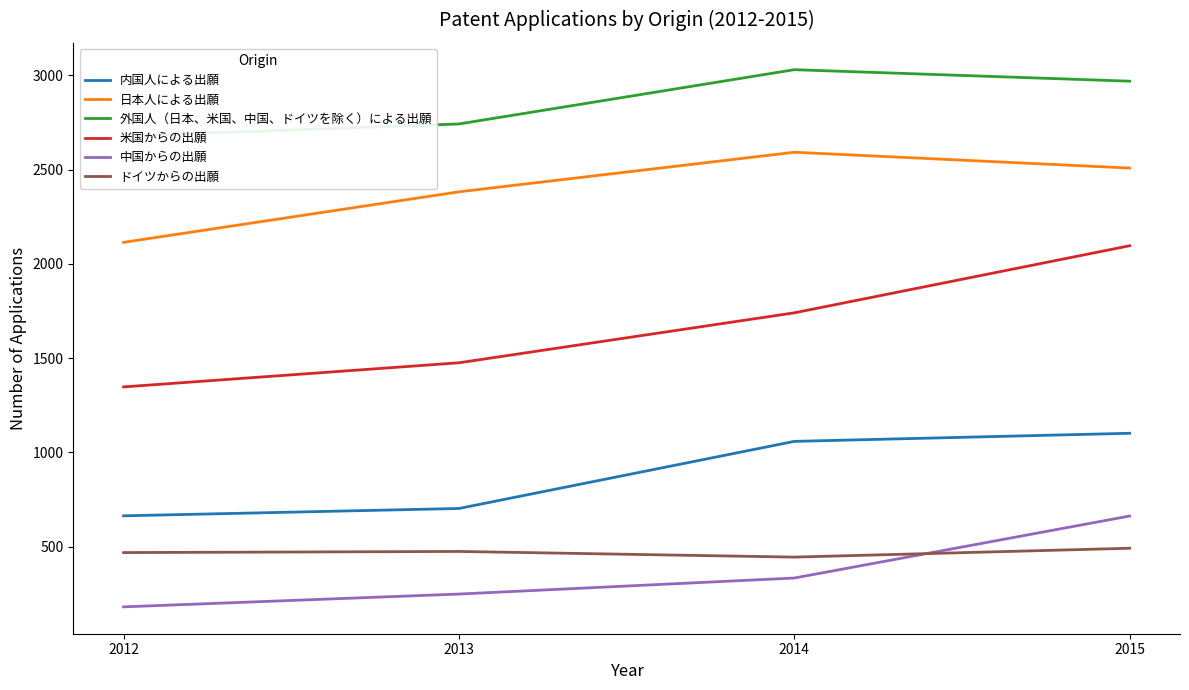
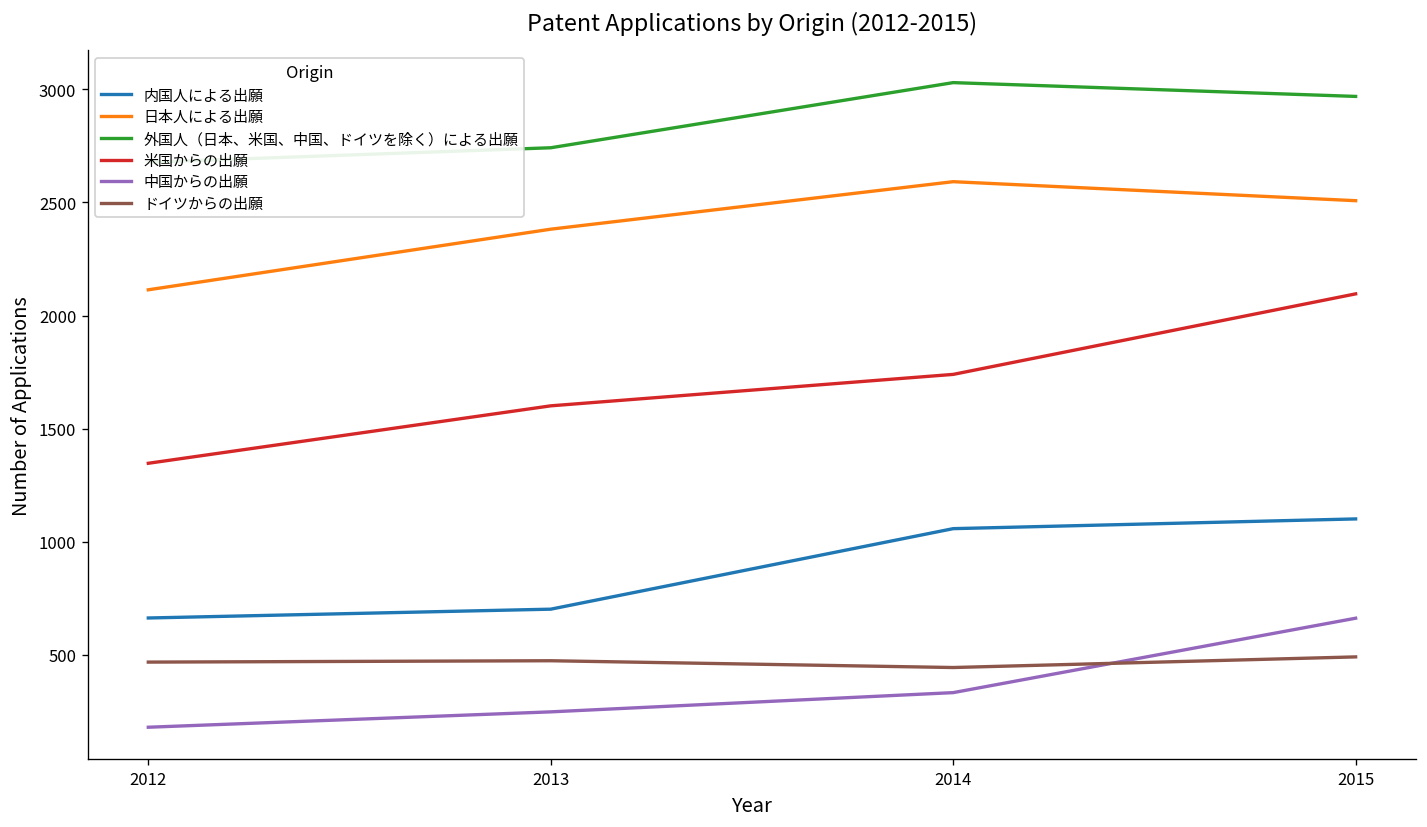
  {
    "内国人による出願": {
      "2012": 660,
      "2013": 700,
      "2014": 1060,
      "2015": 1100
    },
    "日本人による出願": {
      "2012": 2110,
      "2013": 2380,
      "2014": 2590,
      "2015": 2510
    },
    "外国人（日本、米国、中国、ドイツを除く）による出願": {
      "2013": 2740,
      "2014": 3030,
      "2015": 2970
    },
    "米国からの出願": {
      "2012": 1350,
-     "2013": 1480,
+     "2013": 1600,
      "2014": 1740,
      "2015": 2100
    },
    "中国からの出願": {
      "2012": 180,
      "2013": 250,
      "2014": 330,
      "2015": 660
    },
    "ドイツからの出願": {
      "2012": 470,
      "2013": 470,
      "2014": 440,
      "2015": 490
    }
  }
